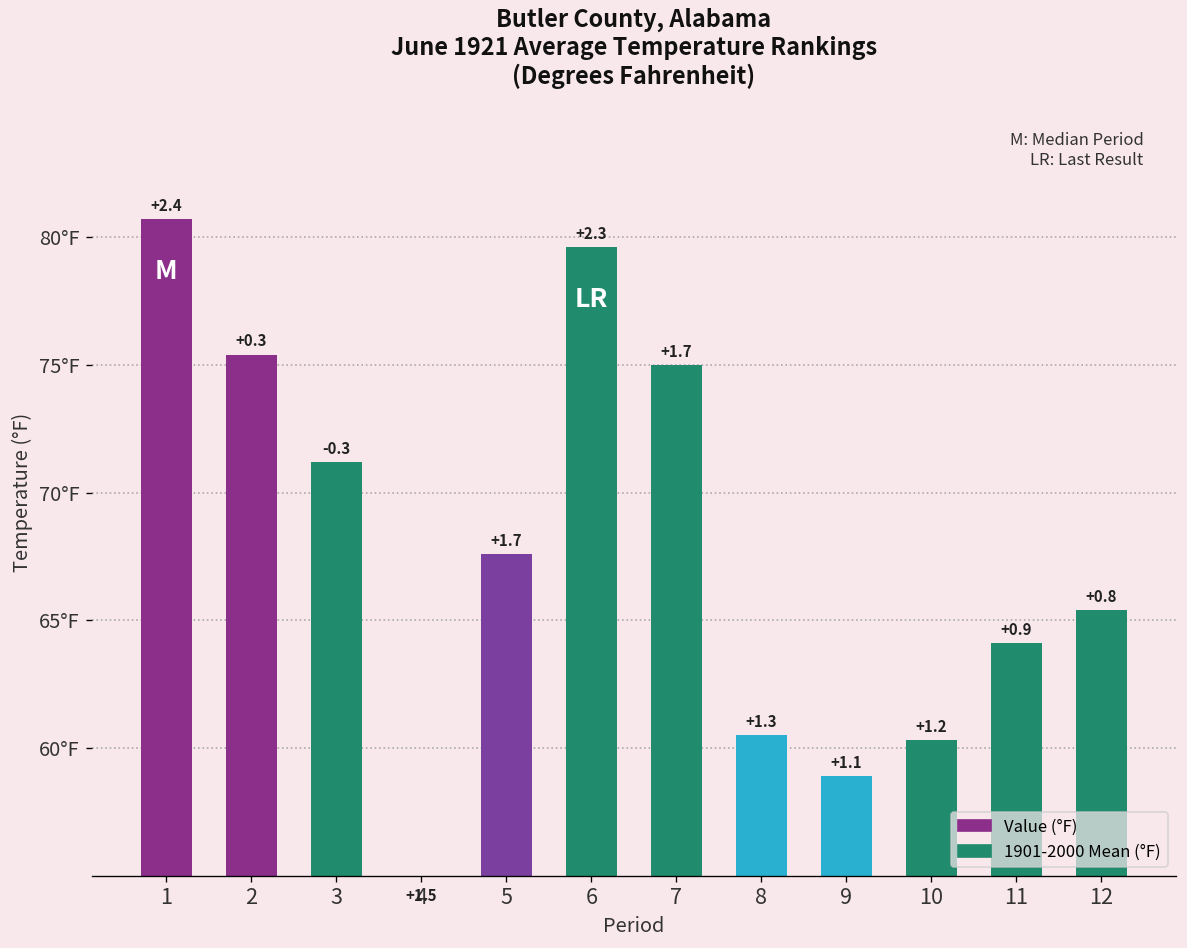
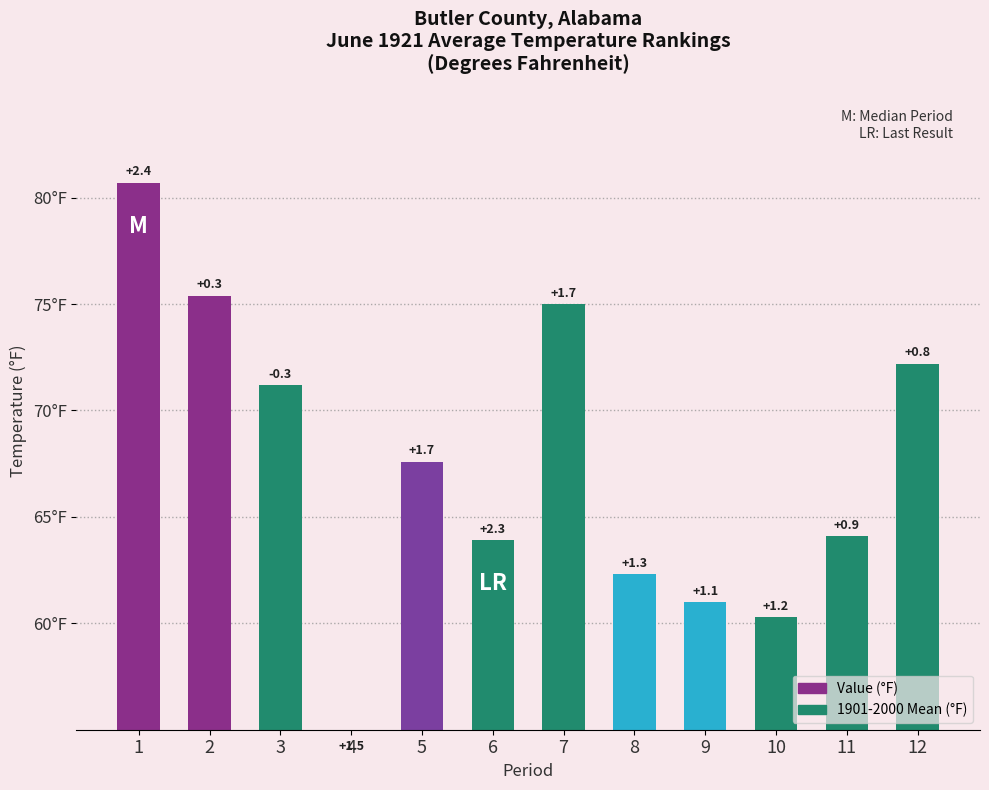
  {
-   "6": "79.6°F",
-   "8": "60.5°F",
-   "9": "58.9°F",
-   "12": "65.4°F"
+   "6": "63.9°F",
+   "8": "62.3°F",
+   "9": "61.0°F",
+   "12": "72.2°F"
  }
